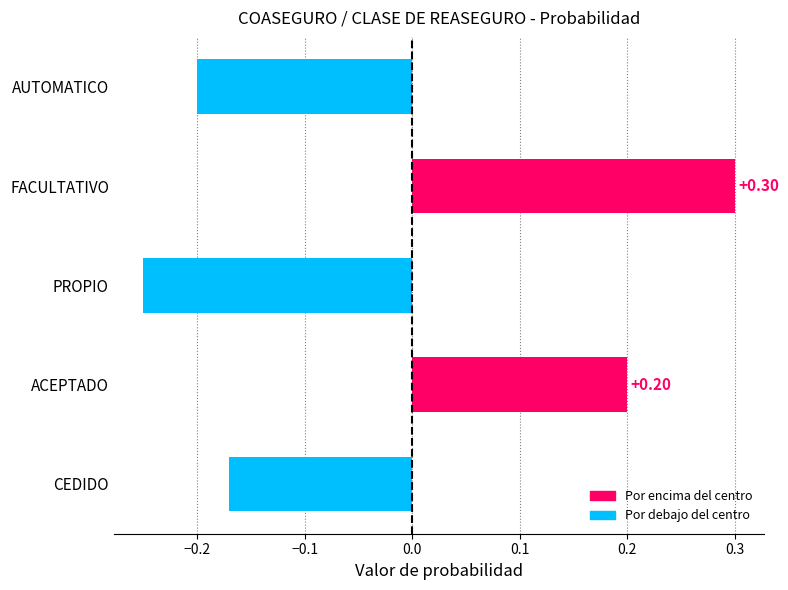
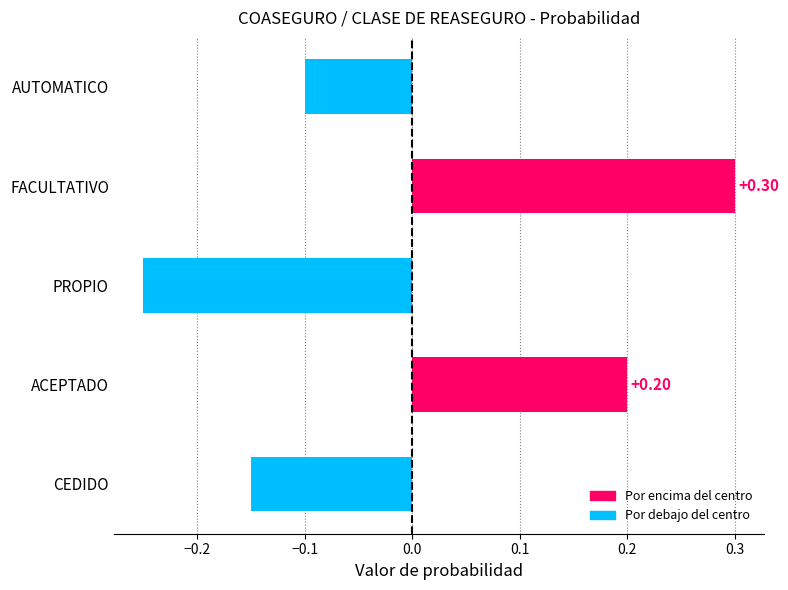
  {
-   "AUTOMATICO": -0.200,
+   "AUTOMATICO": -0.100,
    "PROPIO": -0.250,
-   "CEDIDO": -0.170
+   "CEDIDO": -0.150
  }
